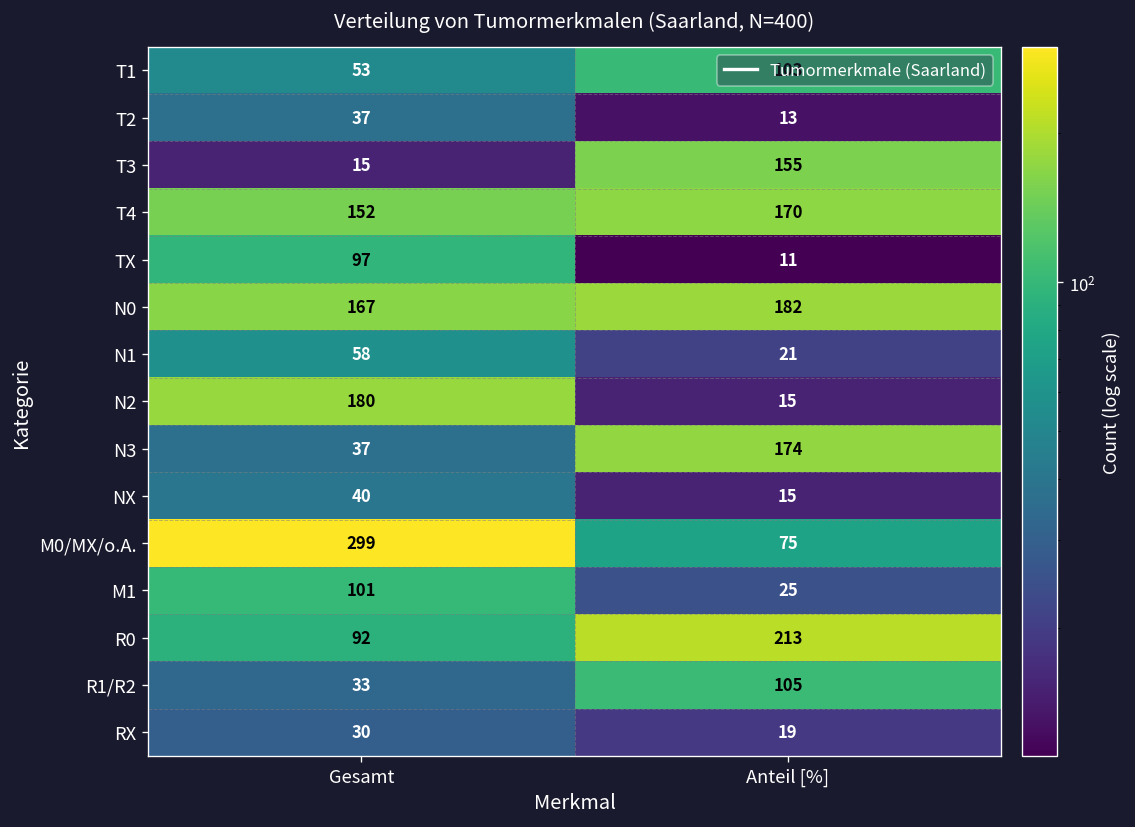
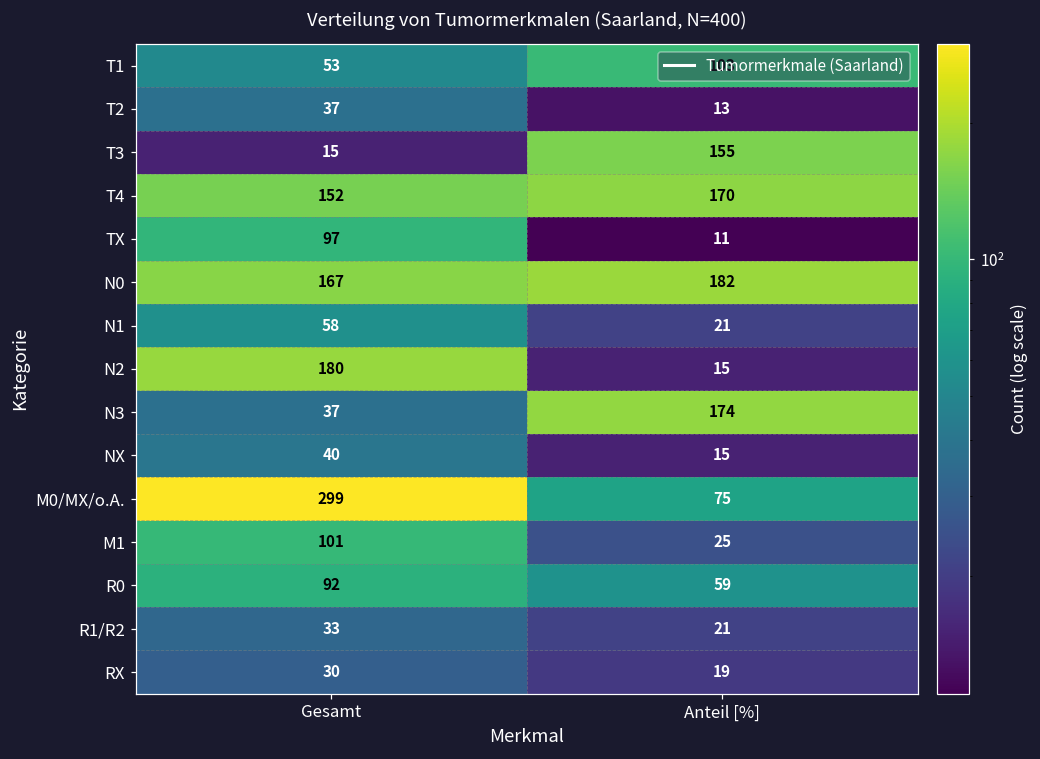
  {
    "T1": {
      "Gesamt": 53
    },
    "T2": {
      "Gesamt": 37,
      "Anteil [%]": 13
    },
    "T3": {
      "Gesamt": 15,
      "Anteil [%]": 155
    },
    "T4": {
      "Gesamt": 152,
      "Anteil [%]": 170
    },
    "TX": {
      "Gesamt": 97,
      "Anteil [%]": 11
    },
    "N0": {
      "Gesamt": 167,
      "Anteil [%]": 182
    },
    "N1": {
      "Gesamt": 58,
      "Anteil [%]": 21
    },
    "N2": {
      "Gesamt": 180,
      "Anteil [%]": 15
    },
    "N3": {
      "Gesamt": 37,
      "Anteil [%]": 174
    },
    "NX": {
      "Gesamt": 40,
      "Anteil [%]": 15
    },
    "M0/MX/o.A.": {
      "Gesamt": 299,
      "Anteil [%]": 75
    },
    "M1": {
      "Gesamt": 101,
      "Anteil [%]": 25
    },
    "R0": {
      "Gesamt": 92,
-     "Anteil [%]": 213
+     "Anteil [%]": 59
    },
    "R1/R2": {
      "Gesamt": 33,
-     "Anteil [%]": 105
+     "Anteil [%]": 21
    },
    "RX": {
      "Gesamt": 30,
      "Anteil [%]": 19
    }
  }
